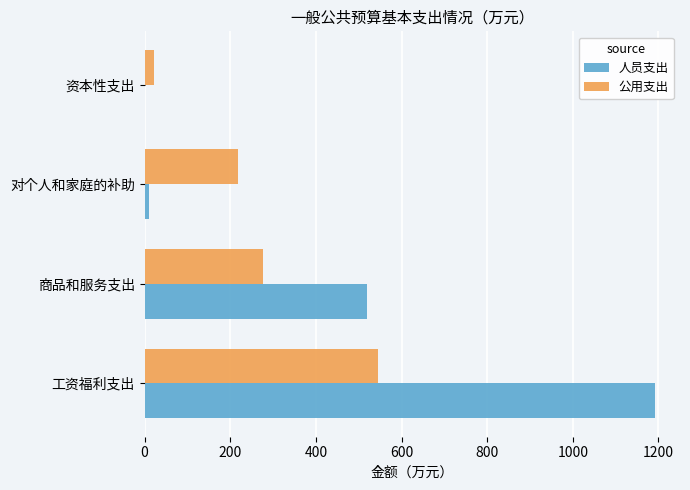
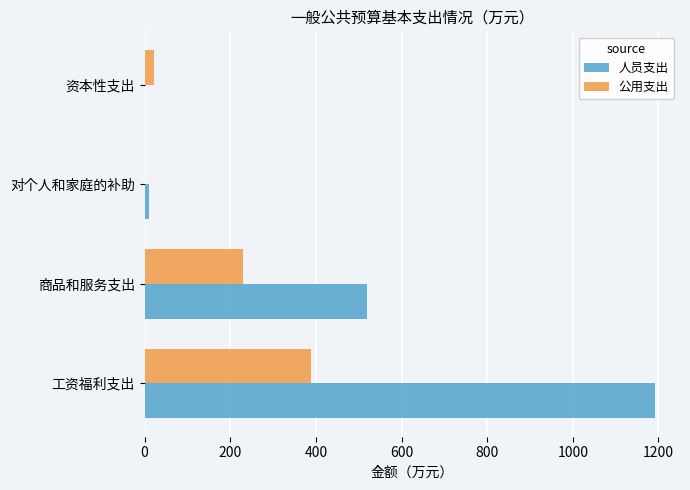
  {
    "人员支出": {
      "资本性支出": 0,
      "对个人和家庭的补助": 10,
      "商品和服务支出": 520,
      "工资福利支出": 1190
    },
    "公用支出": {
      "资本性支出": 20,
-     "对个人和家庭的补助": 220,
-     "商品和服务支出": 280,
-     "工资福利支出": 540
+     "对个人和家庭的补助": 0,
+     "商品和服务支出": 230,
+     "工资福利支出": 390
    }
  }
